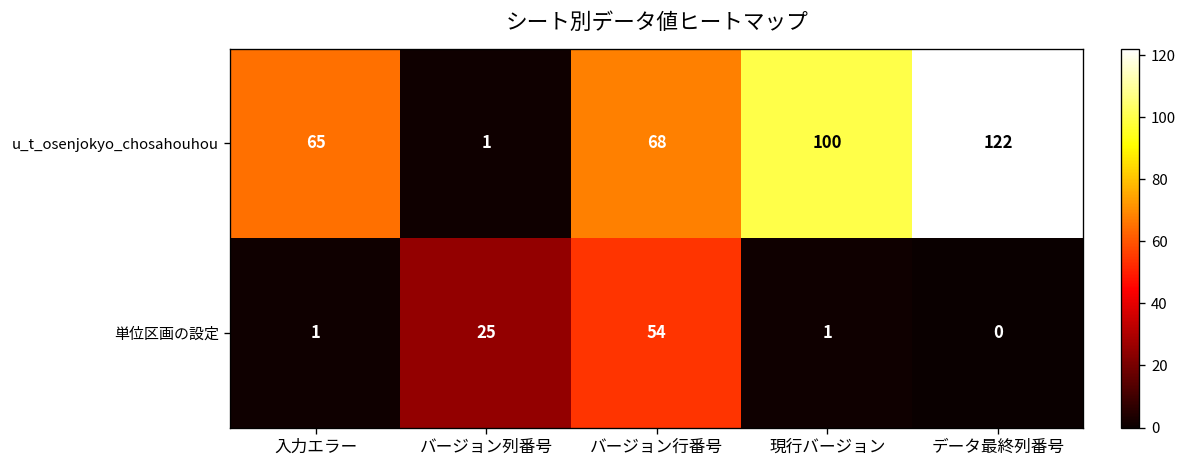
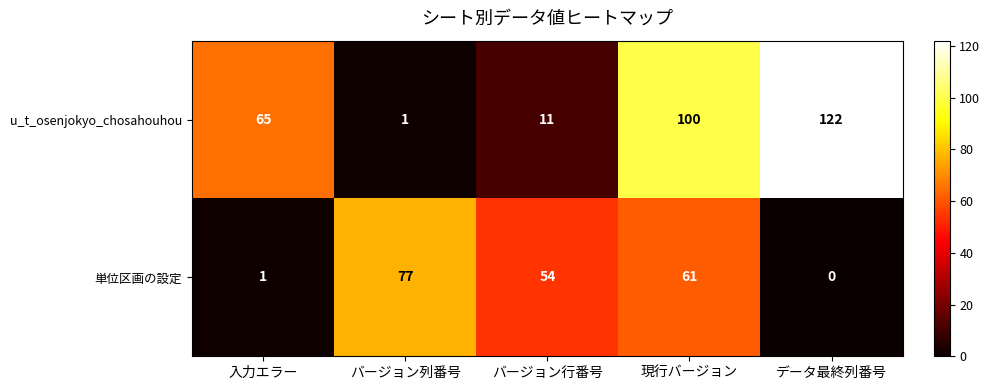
  {
    "u_t_osenjokyo_chosahouhou": {
      "入力エラー": 65,
      "バージョン列番号": 1,
-     "バージョン行番号": 68,
+     "バージョン行番号": 11,
      "現行バージョン": 100,
      "データ最終列番号": 122
    },
    "単位区画の設定": {
      "入力エラー": 1,
-     "バージョン列番号": 25,
+     "バージョン列番号": 77,
      "バージョン行番号": 54,
-     "現行バージョン": 1,
+     "現行バージョン": 61,
      "データ最終列番号": 0
    }
  }
